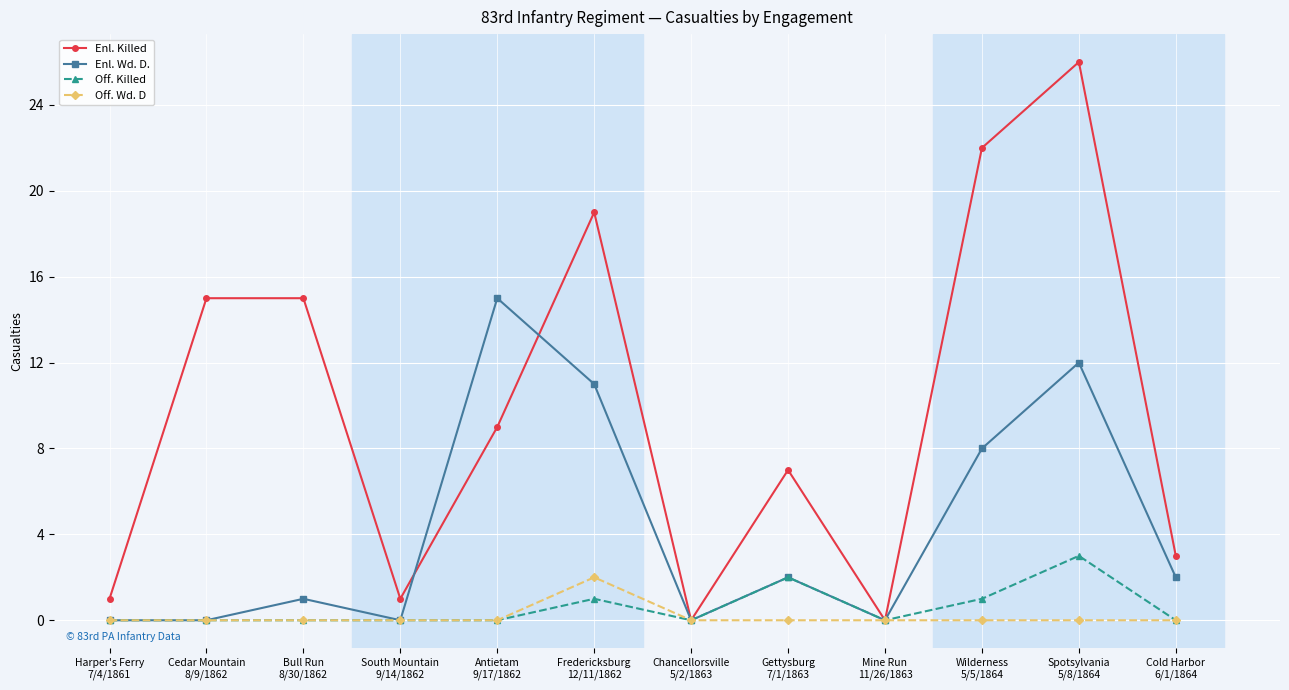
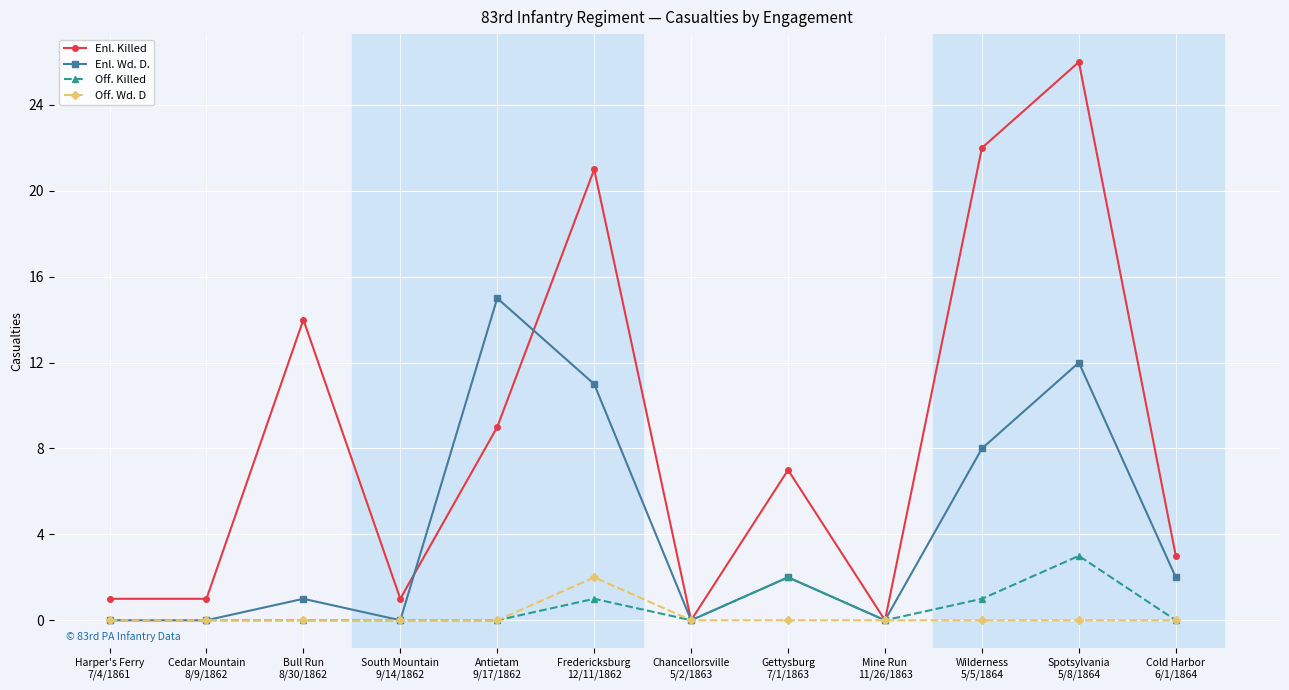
  {
    "Enl. Killed": {
      "Harper's Ferry 7/4/1861": 1,
-     "Cedar Mountain 8/9/1862": 15,
-     "Bull Run 8/30/1862": 15,
+     "Cedar Mountain 8/9/1862": 1,
+     "Bull Run 8/30/1862": 14,
      "South Mountain 9/14/1862": 1,
      "Antietam 9/17/1862": 9,
-     "Fredericksburg 12/11/1862": 19,
+     "Fredericksburg 12/11/1862": 21,
      "Gettysburg 7/1/1863": 7,
      "Wilderness 5/5/1864": 22,
      "Spotsylvania 5/8/1864": 26,
      "Cold Harbor 6/1/1864": 3
    },
    "Off. Wd. D": {
      "Fredericksburg 12/11/1862": 2,
      "Gettysburg 7/1/1863": 0,
      "Wilderness 5/5/1864": 0,
      "Spotsylvania 5/8/1864": 0
    }
  }
